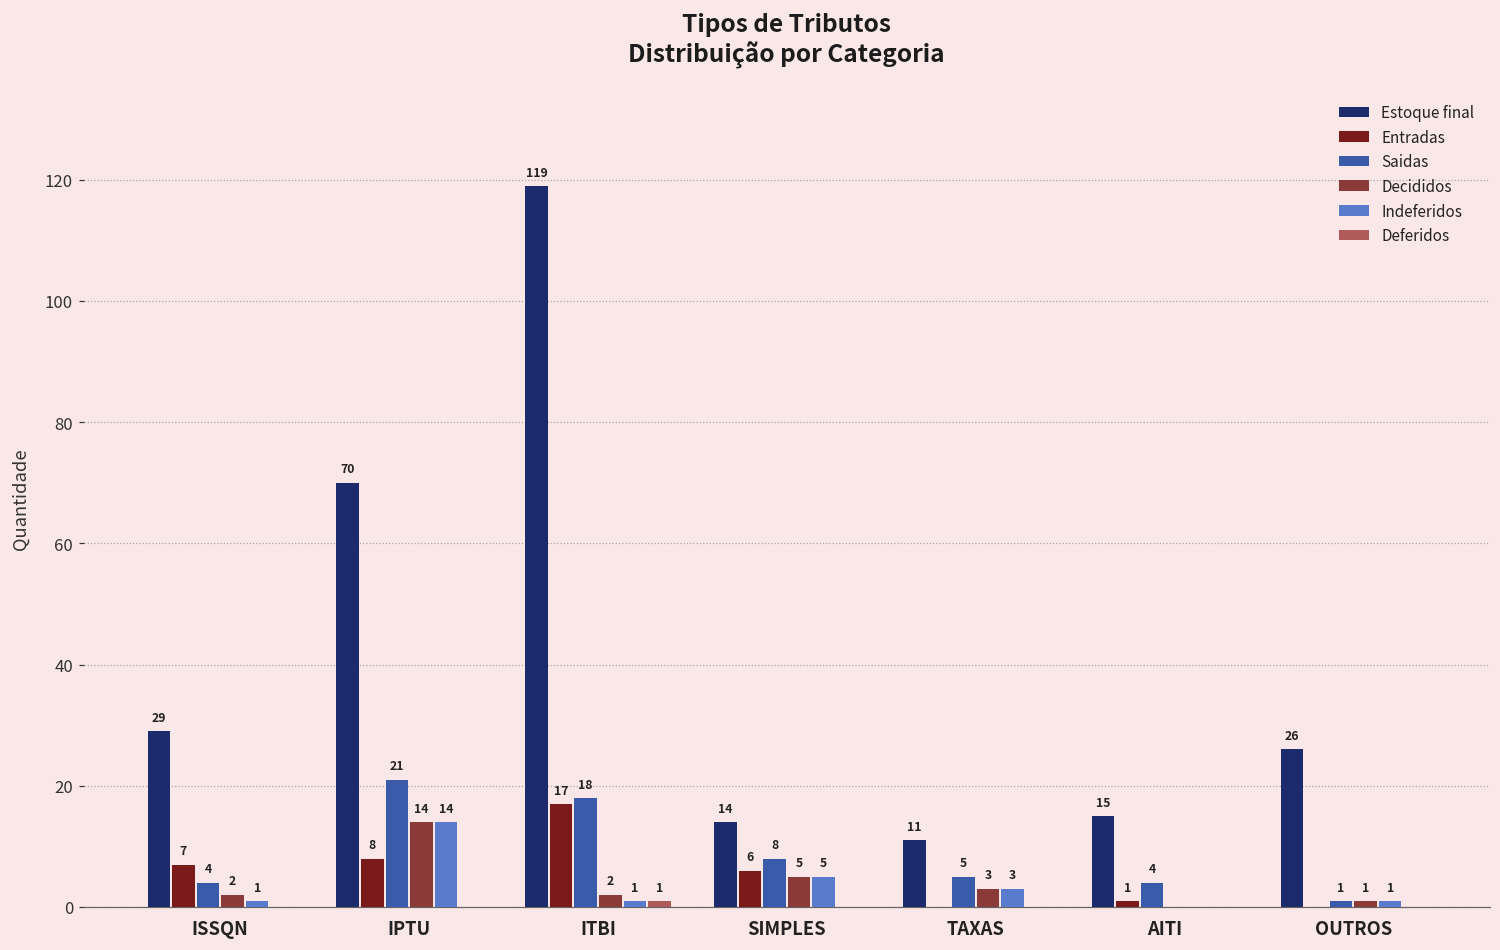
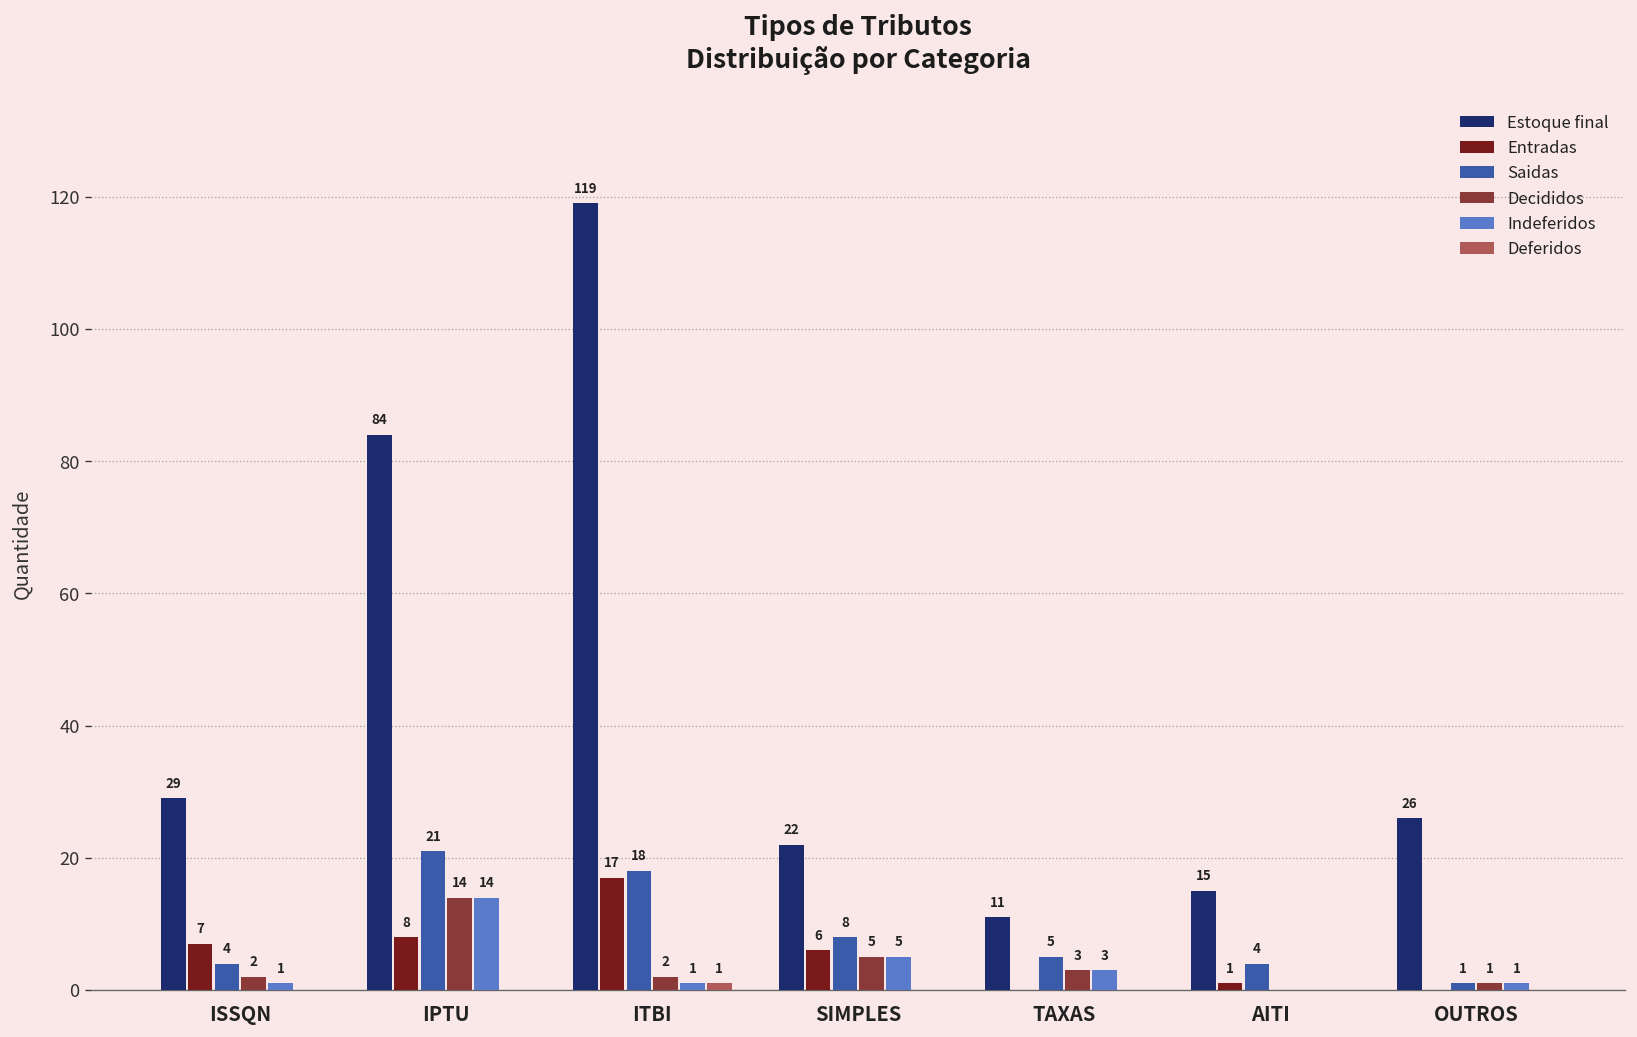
  {
    "Estoque final": {
      "ISSQN": 29,
-     "IPTU": 70,
+     "IPTU": 84,
      "ITBI": 119,
-     "SIMPLES": 14,
+     "SIMPLES": 22,
      "TAXAS": 11,
      "AITI": 15,
      "OUTROS": 26
    }
  }
